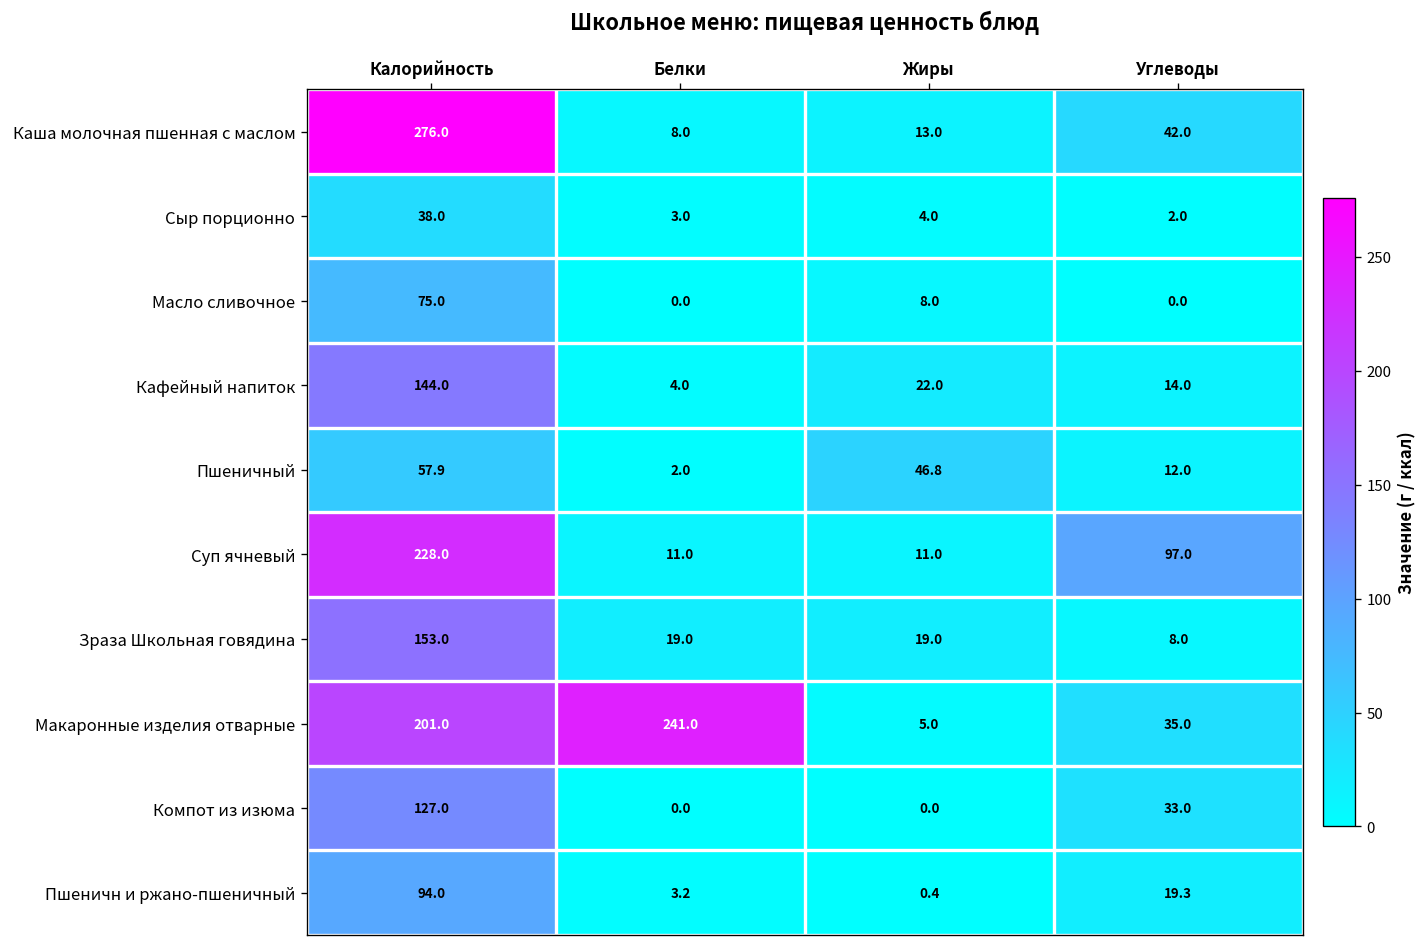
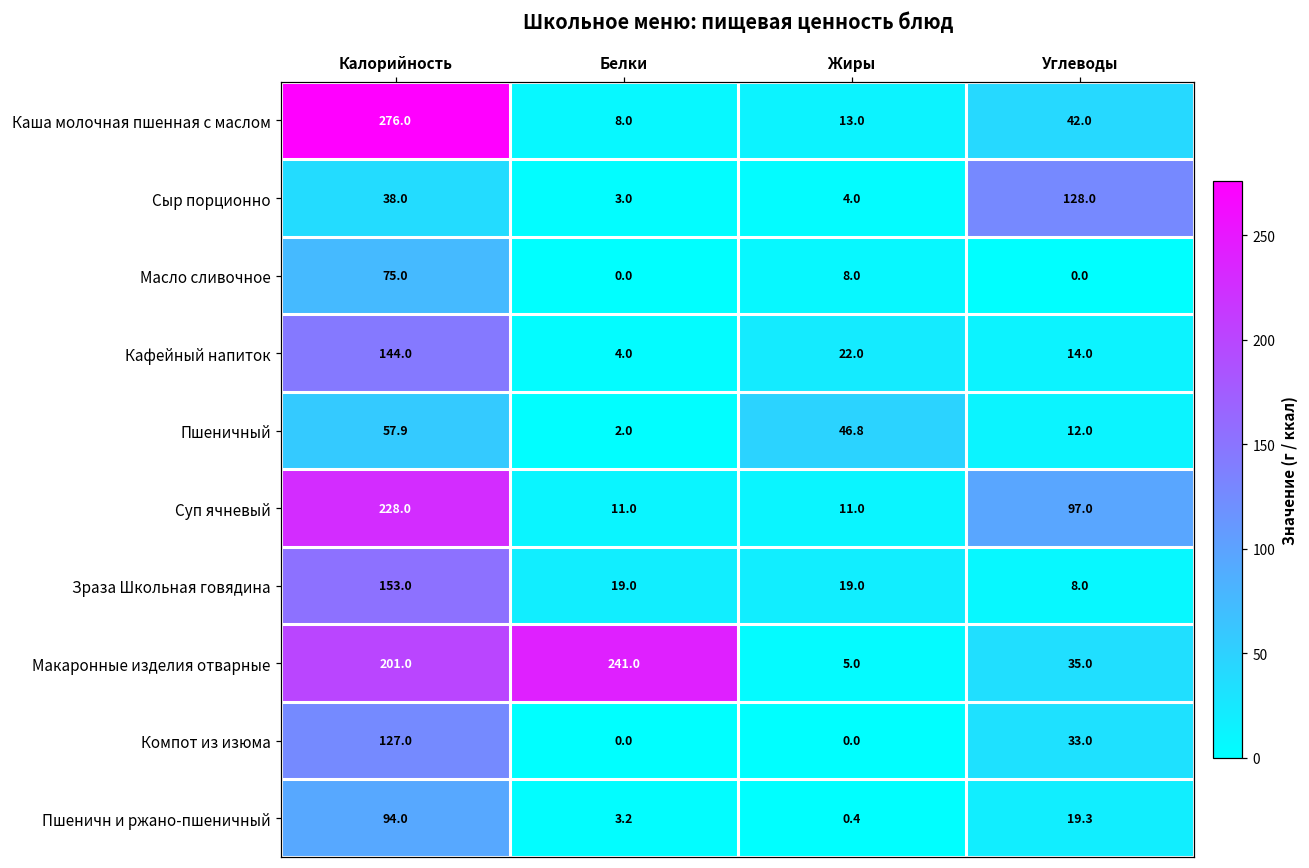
  {
    "Каша молочная пшенная с маслом": {
      "Калорийность": 276.0,
      "Белки": 8.0,
      "Жиры": 13.0,
      "Углеводы": 42.0
    },
    "Сыр порционно": {
      "Калорийность": 38.0,
      "Белки": 3.0,
      "Жиры": 4.0,
-     "Углеводы": 2.0
+     "Углеводы": 128.0
    },
    "Масло сливочное": {
      "Калорийность": 75.0,
      "Белки": 0.0,
      "Жиры": 8.0,
      "Углеводы": 0.0
    },
    "Кафейный напиток": {
      "Калорийность": 144.0,
      "Белки": 4.0,
      "Жиры": 22.0,
      "Углеводы": 14.0
    },
    "Пшеничный": {
      "Калорийность": 57.9,
      "Белки": 2.0,
      "Жиры": 46.8,
      "Углеводы": 12.0
    },
    "Суп ячневый": {
      "Калорийность": 228.0,
      "Белки": 11.0,
      "Жиры": 11.0,
      "Углеводы": 97.0
    },
    "Зраза Школьная говядина": {
      "Калорийность": 153.0,
      "Белки": 19.0,
      "Жиры": 19.0,
      "Углеводы": 8.0
    },
    "Макаронные изделия отварные": {
      "Калорийность": 201.0,
      "Белки": 241.0,
      "Жиры": 5.0,
      "Углеводы": 35.0
    },
    "Компот из изюма": {
      "Калорийность": 127.0,
      "Белки": 0.0,
      "Жиры": 0.0,
      "Углеводы": 33.0
    },
    "Пшеничн и ржано-пшеничный": {
      "Калорийность": 94.0,
      "Белки": 3.2,
      "Жиры": 0.4,
      "Углеводы": 19.3
    }
  }
